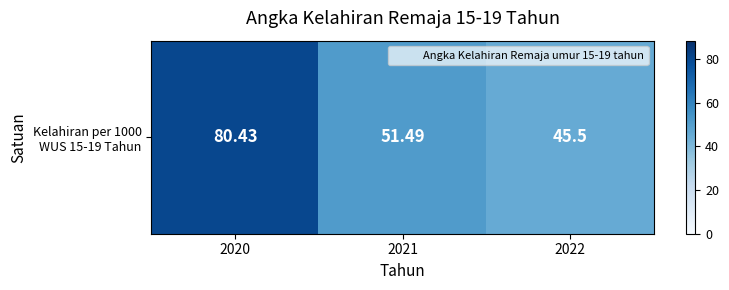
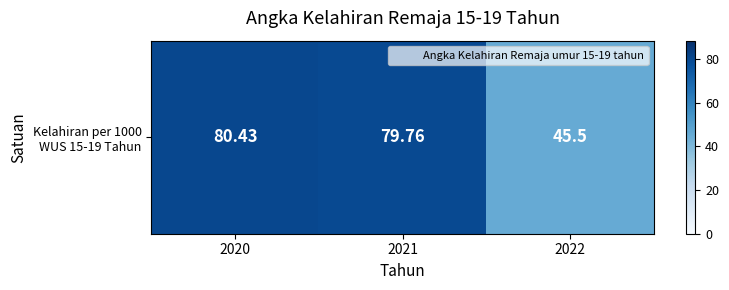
  {
    "Kelahiran per 1000 WUS 15-19 Tahun": {
      "2020": 80.43,
-     "2021": 51.49,
+     "2021": 79.76,
      "2022": 45.5
    }
  }
